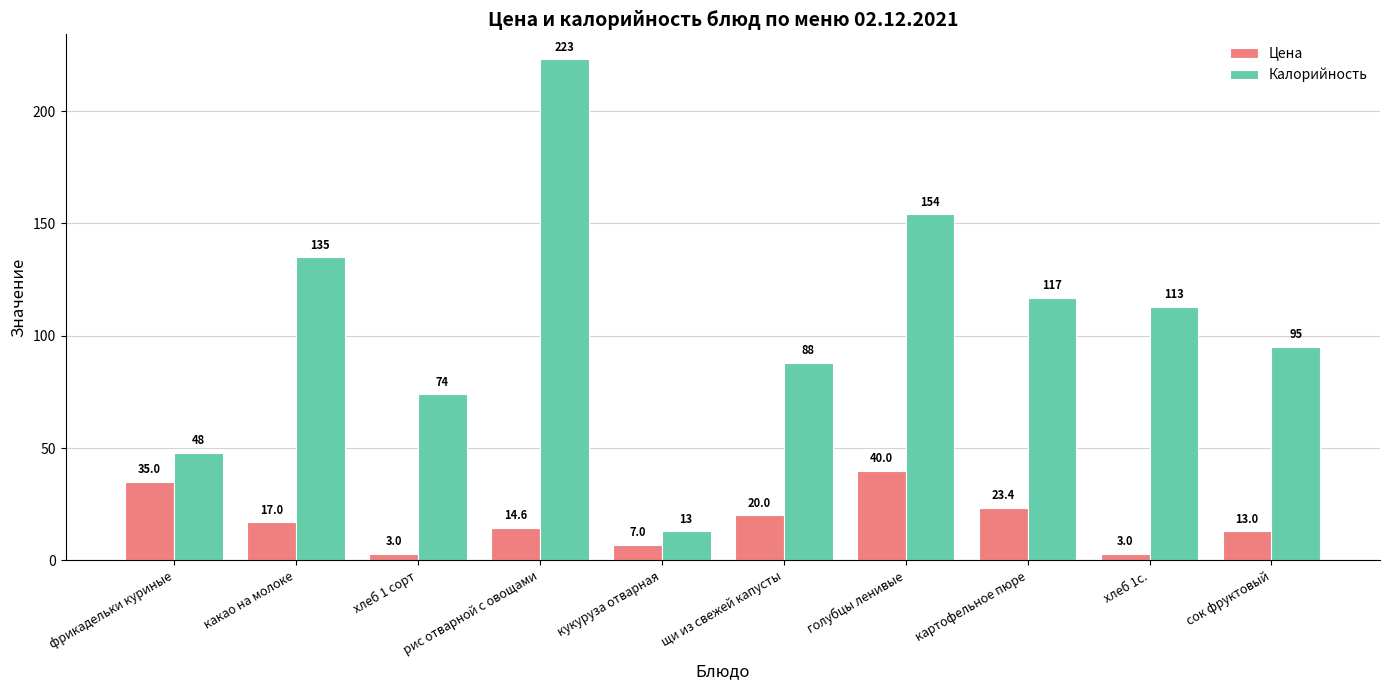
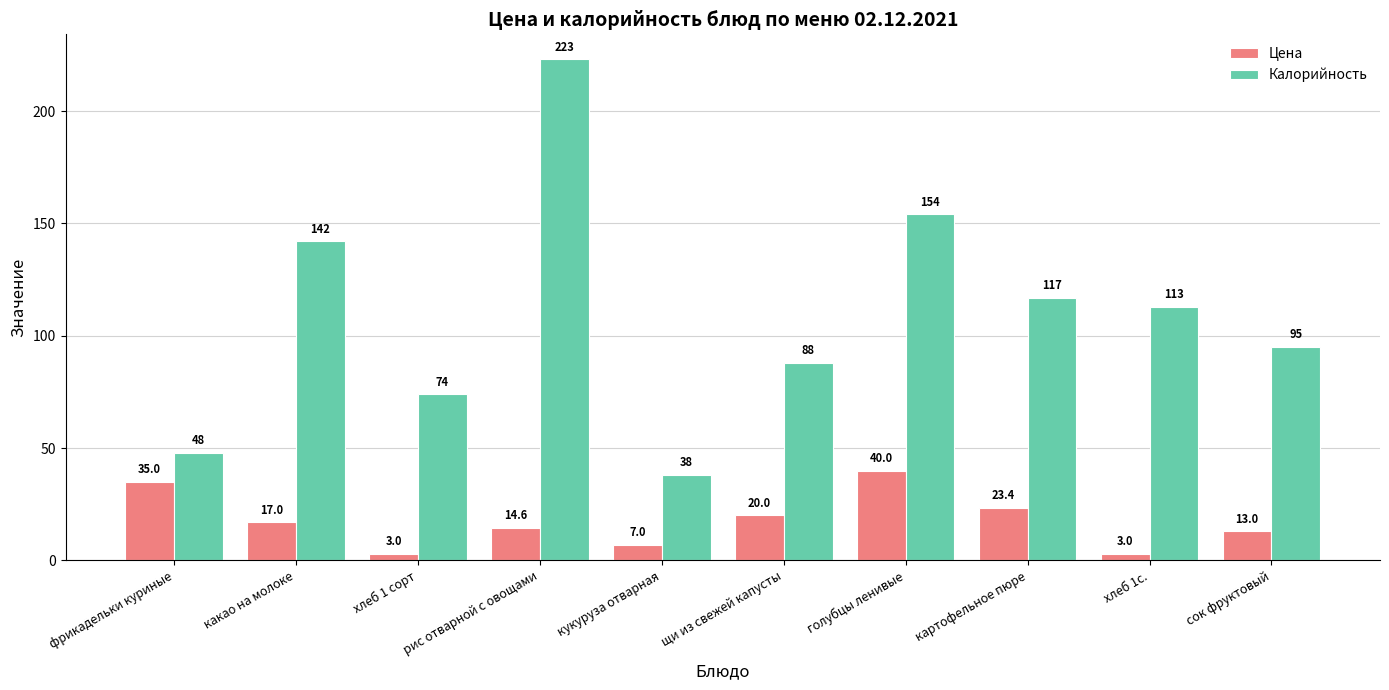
  {
    "Цена": {
      "фрикадельки куриные": 35.0,
      "какао на молоке": 17.0,
      "хлеб 1 сорт": 3.0,
      "рис отварной с овощами": 14.6,
      "кукуруза отварная": 7.0,
      "щи из свежей капусты": 20.0,
      "голубцы ленивые": 40.0,
      "картофельное пюре": 23.4,
      "хлеб 1с.": 3.0,
      "сок фруктовый": 13.0
    },
    "Калорийность": {
      "фрикадельки куриные": 48,
-     "какао на молоке": 135,
+     "какао на молоке": 142,
      "хлеб 1 сорт": 74,
      "рис отварной с овощами": 223,
-     "кукуруза отварная": 13,
+     "кукуруза отварная": 38,
      "щи из свежей капусты": 88,
      "голубцы ленивые": 154,
      "картофельное пюре": 117,
      "хлеб 1с.": 113,
      "сок фруктовый": 95
    }
  }
